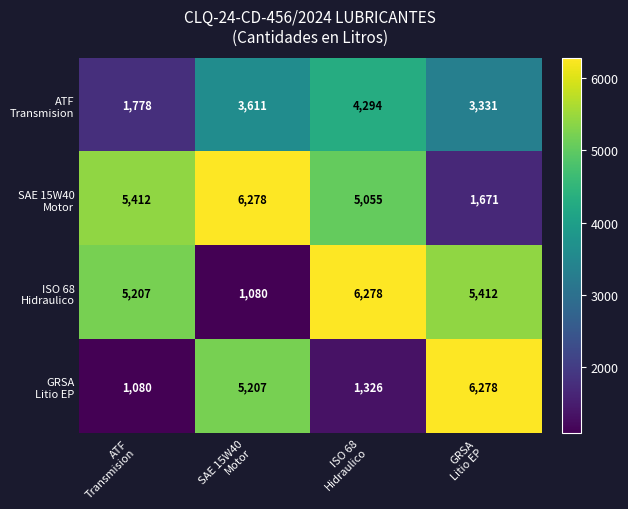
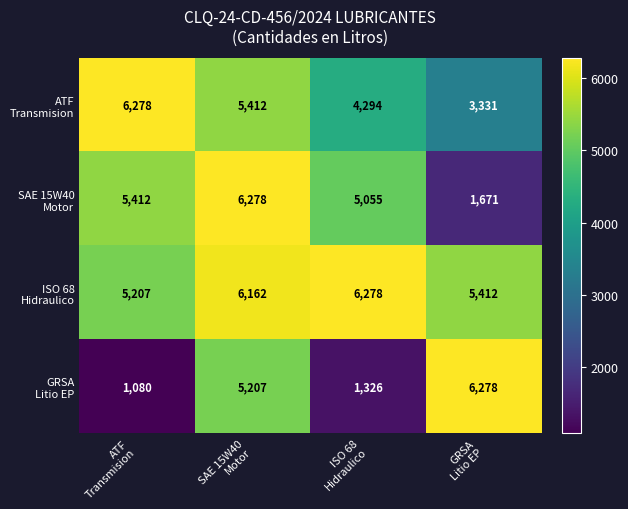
  {
    "ATF Transmision": {
-     "ATF Transmision": "1,778",
-     "SAE 15W40 Motor": "3,611",
+     "ATF Transmision": "6,278",
+     "SAE 15W40 Motor": "5,412",
      "ISO 68 Hidraulico": "4,294",
      "GRSA Litio EP": "3,331"
    },
    "SAE 15W40 Motor": {
      "ATF Transmision": "5,412",
      "SAE 15W40 Motor": "6,278",
      "ISO 68 Hidraulico": "5,055",
      "GRSA Litio EP": "1,671"
    },
    "ISO 68 Hidraulico": {
      "ATF Transmision": "5,207",
-     "SAE 15W40 Motor": "1,080",
+     "SAE 15W40 Motor": "6,162",
      "ISO 68 Hidraulico": "6,278",
      "GRSA Litio EP": "5,412"
    },
    "GRSA Litio EP": {
      "ATF Transmision": "1,080",
      "SAE 15W40 Motor": "5,207",
      "ISO 68 Hidraulico": "1,326",
      "GRSA Litio EP": "6,278"
    }
  }
